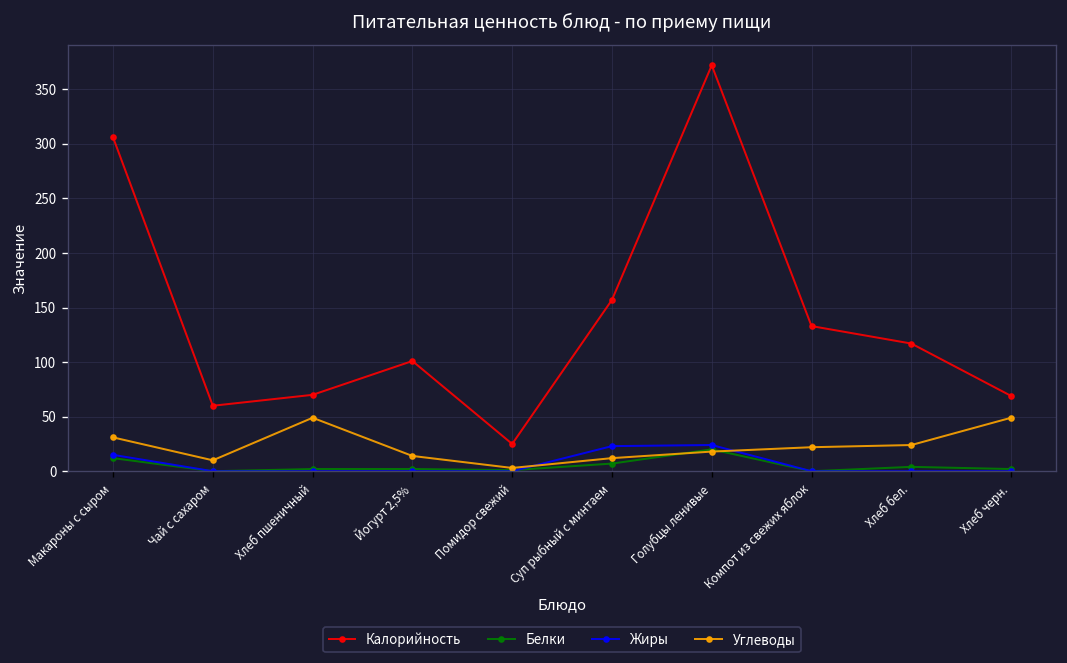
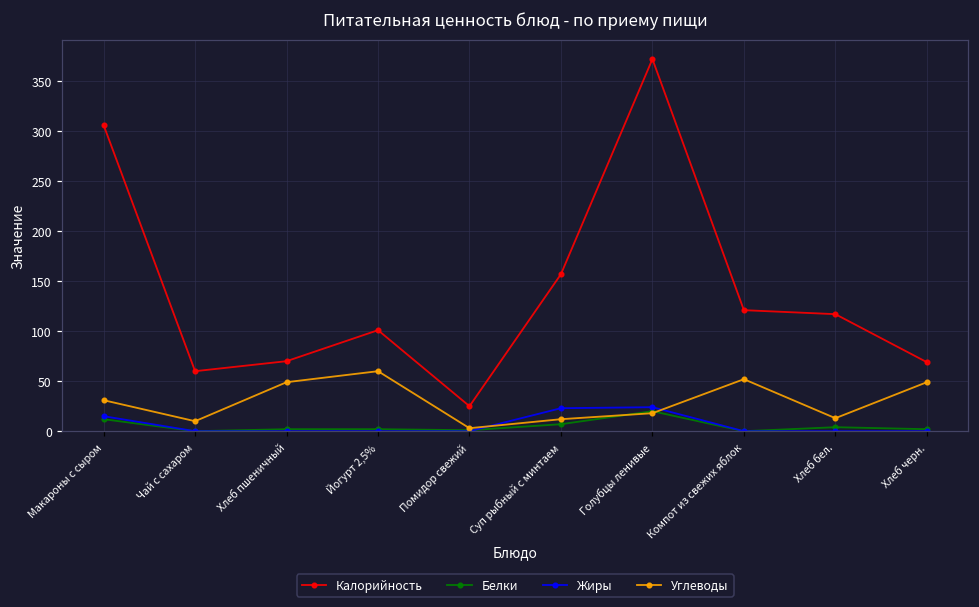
  {
    "Калорийность": {
      "Макароны с сыром": 310,
      "Чай с сахаром": 60,
      "Хлеб пшеничный": 70,
      "Йогурт 2,5%": 100,
      "Помидор свежий": 30,
      "Суп рыбный с минтаем": 160,
      "Голубцы ленивые": 370,
-     "Компот из свежих яблок": 130,
+     "Компот из свежих яблок": 120,
      "Хлеб бел.": 120,
      "Хлеб черн.": 70
    },
    "Белки": {
      "Макароны с сыром": 10,
      "Суп рыбный с минтаем": 10,
      "Хлеб бел.": 0
    },
    "Жиры": {
      "Макароны с сыром": 20,
      "Суп рыбный с минтаем": 20,
      "Голубцы ленивые": 20,
      "Хлеб бел.": 0
    },
    "Углеводы": {
      "Макароны с сыром": 30,
      "Чай с сахаром": 10,
      "Хлеб пшеничный": 50,
-     "Йогурт 2,5%": 10,
+     "Йогурт 2,5%": 60,
      "Суп рыбный с минтаем": 10,
-     "Компот из свежих яблок": 20,
-     "Хлеб бел.": 20,
+     "Компот из свежих яблок": 50,
+     "Хлеб бел.": 10,
      "Хлеб черн.": 50
    }
  }
